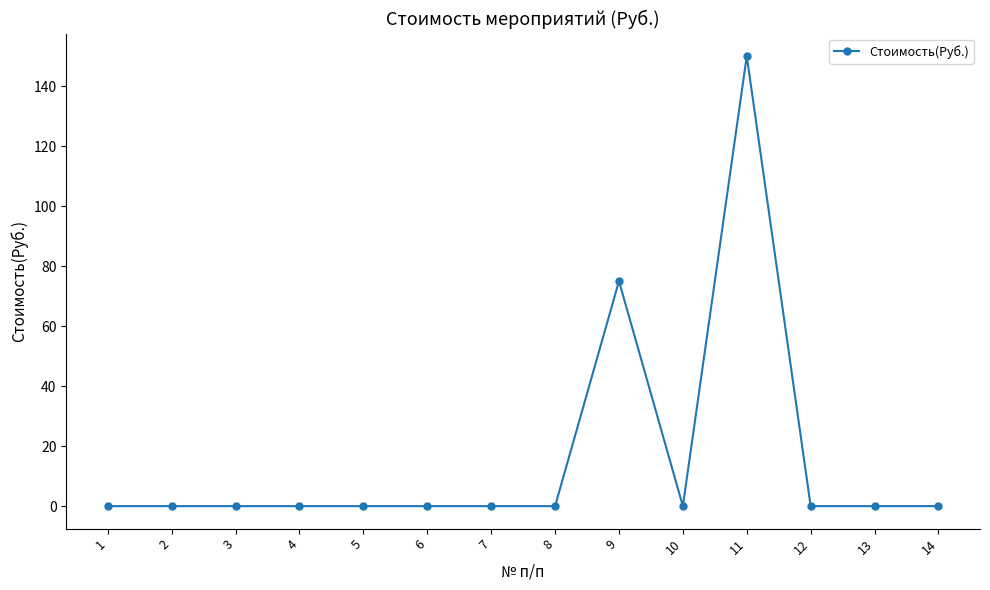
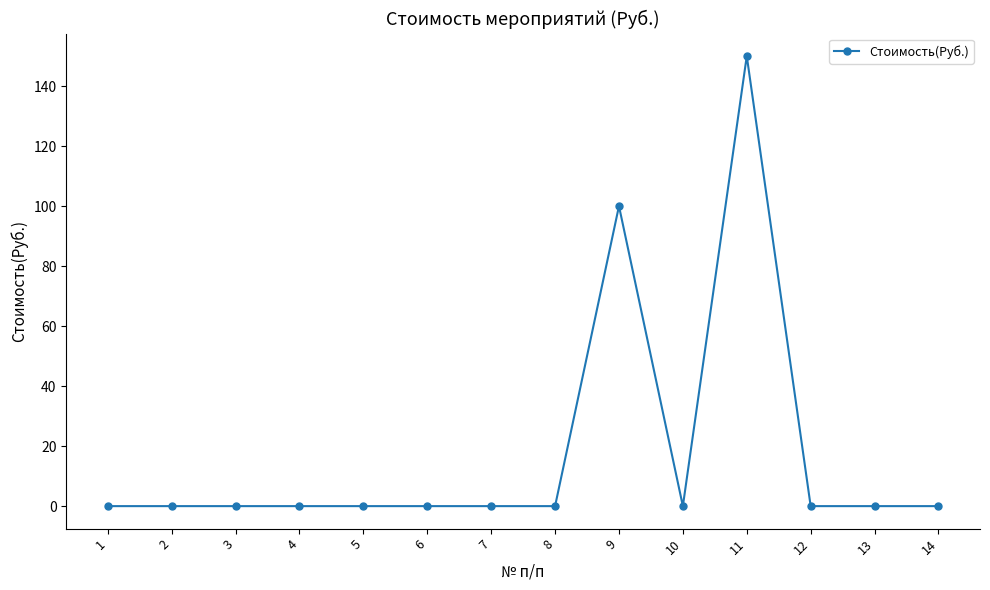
  {
    "1": 0,
    "2": 0,
    "3": 0,
    "4": 0,
    "5": 0,
    "6": 0,
    "7": 0,
    "8": 0,
-   "9": 75,
+   "9": 100,
    "10": 0,
    "11": 150,
    "12": 0,
    "13": 0,
    "14": 0
  }
